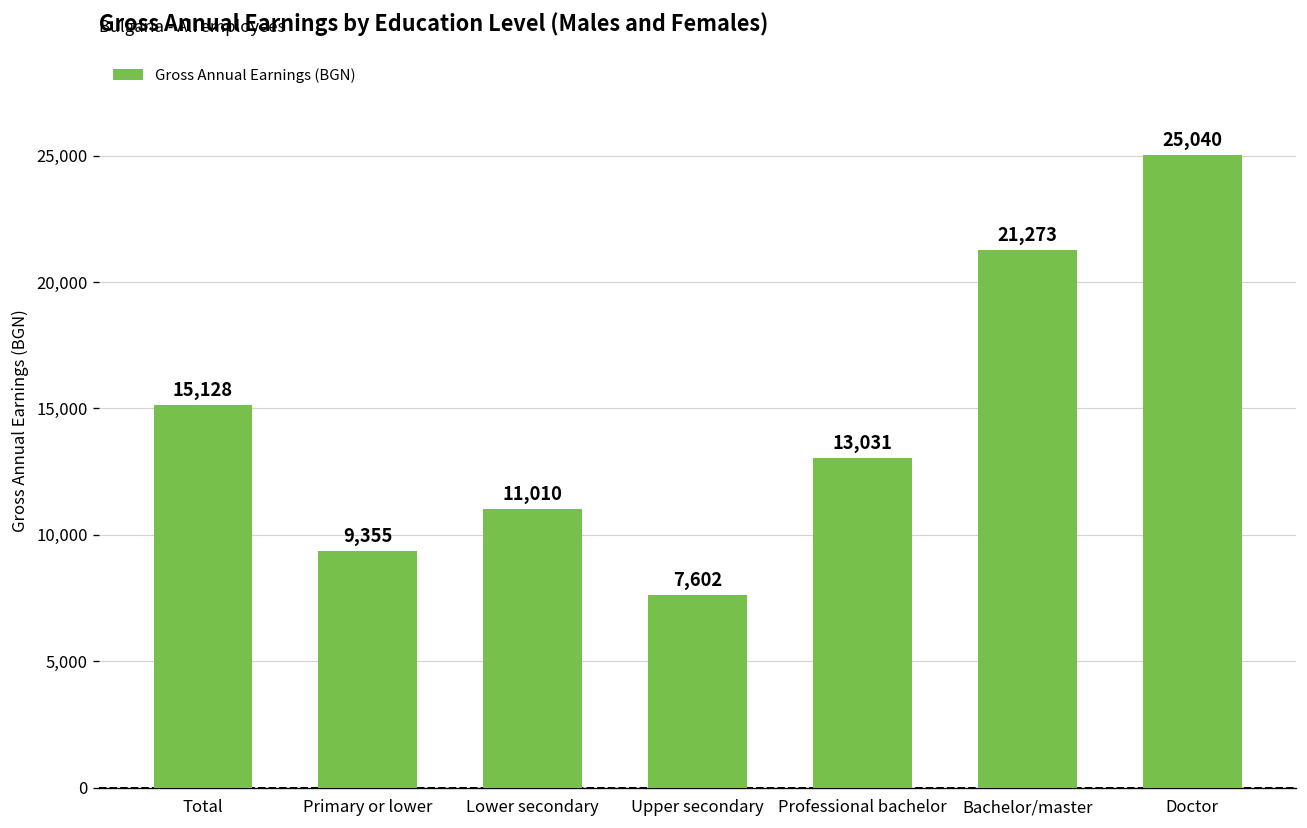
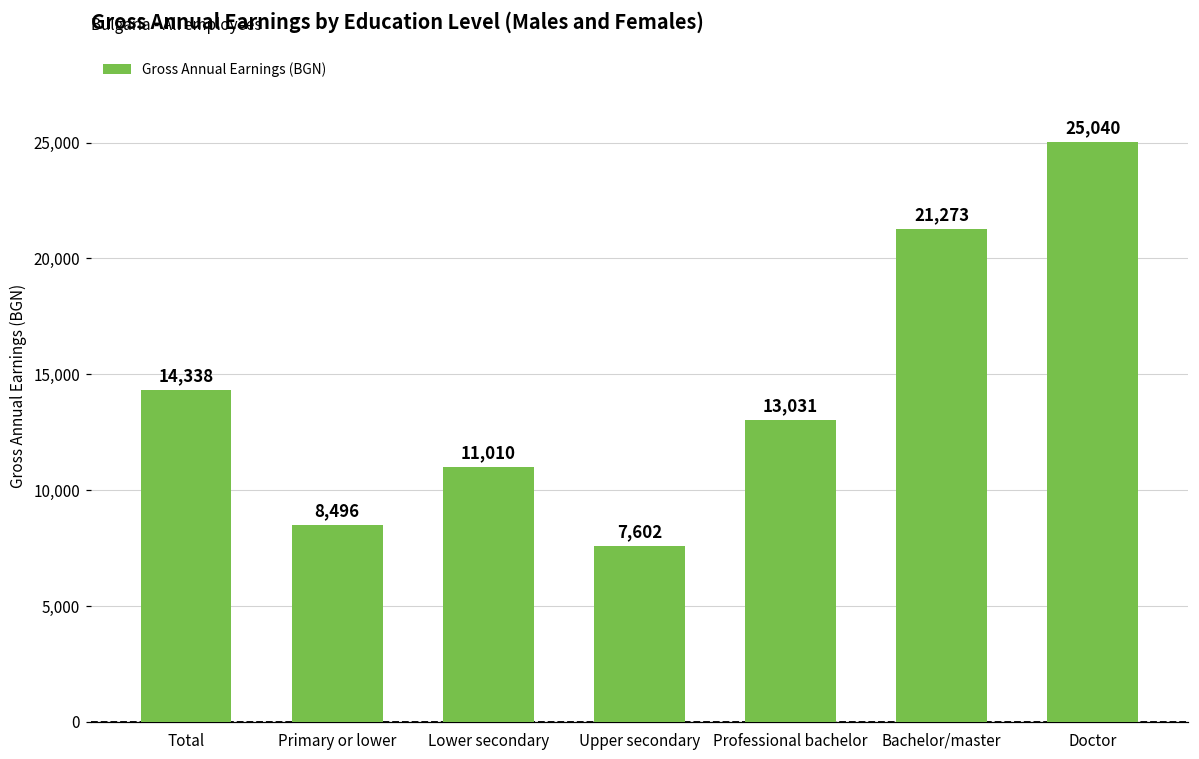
  {
-   "Total": "15,128",
-   "Primary or lower": "9,355",
+   "Total": "14,338",
+   "Primary or lower": "8,496",
    "Lower secondary": "11,010",
    "Upper secondary": "7,602",
    "Professional bachelor": "13,031",
    "Bachelor/master": "21,273",
    "Doctor": "25,040"
  }
